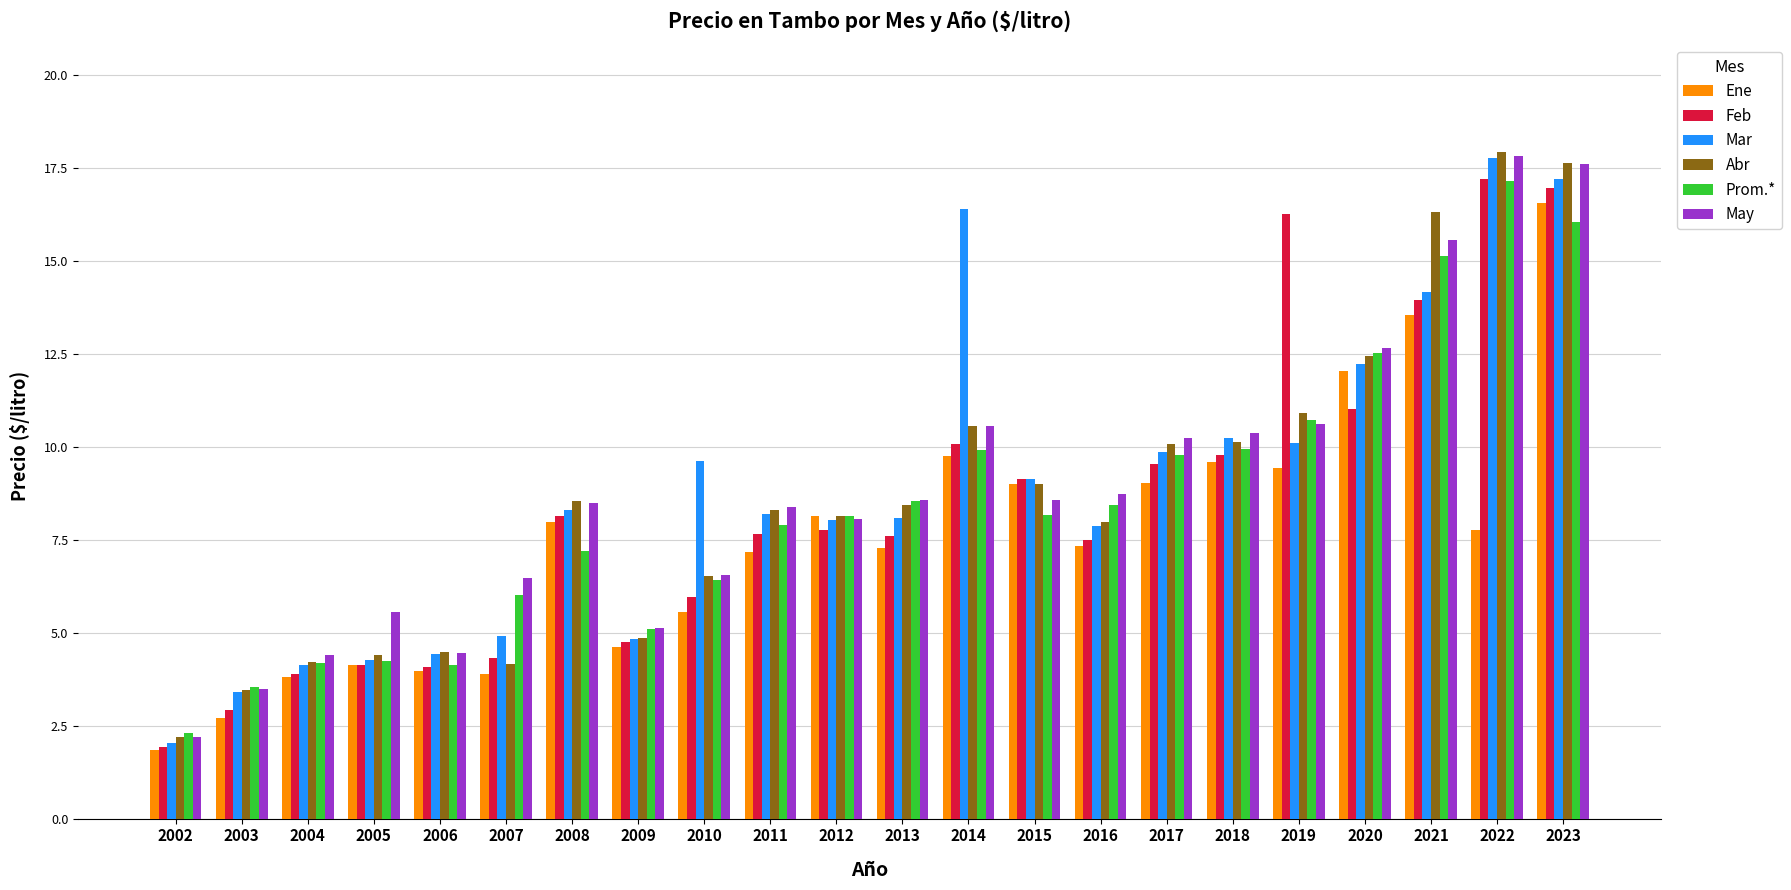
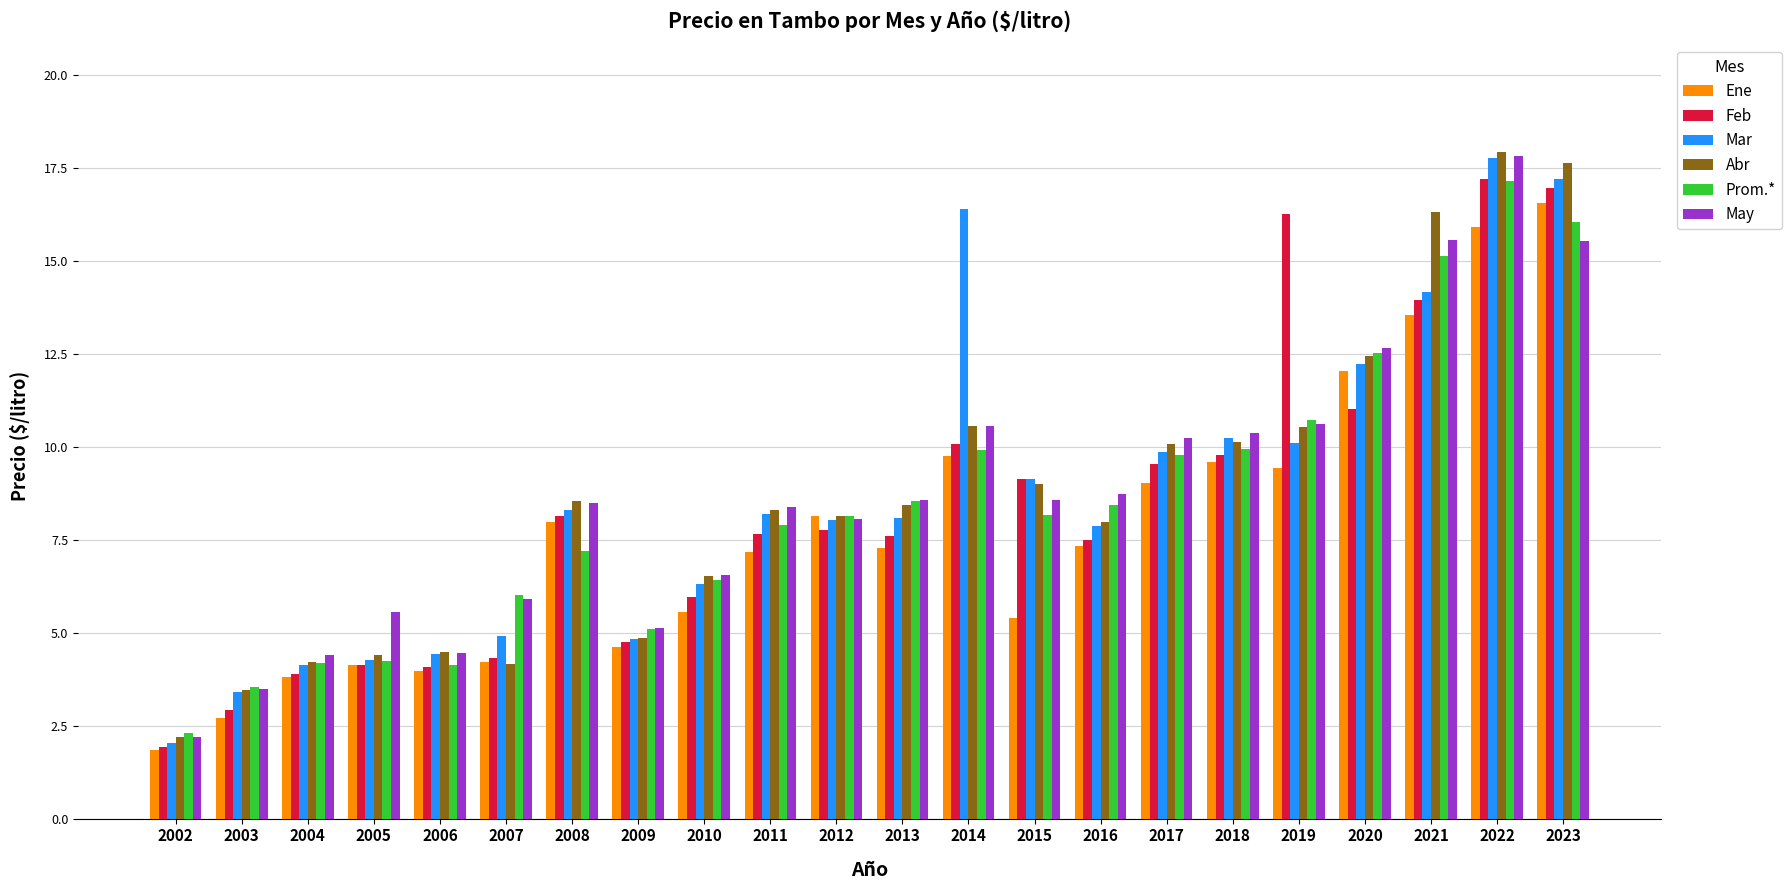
  {
    "Ene": {
      "2002": 1.8,
      "2003": 2.7,
      "2004": 3.8,
      "2005": 4.1,
      "2006": 4.0,
-     "2007": 3.9,
+     "2007": 4.2,
      "2008": 8.0,
      "2009": 4.6,
      "2010": 5.6,
      "2011": 7.2,
      "2012": 8.1,
      "2013": 7.3,
      "2014": 9.8,
-     "2015": 9.0,
+     "2015": 5.4,
      "2016": 7.3,
      "2017": 9.0,
      "2018": 9.6,
      "2019": 9.4,
      "2020": 12.1,
      "2021": 13.5,
-     "2022": 7.8,
+     "2022": 15.9,
      "2023": 16.6
    },
    "Feb": {
      "2002": 1.9,
      "2003": 2.9,
      "2004": 3.9,
      "2005": 4.1,
      "2006": 4.1,
      "2007": 4.3,
      "2008": 8.1,
      "2009": 4.8,
      "2010": 6.0,
      "2011": 7.7,
      "2012": 7.8,
      "2013": 7.6,
      "2014": 10.1,
      "2015": 9.1,
      "2016": 7.5,
      "2017": 9.6,
      "2018": 9.8,
      "2019": 16.3,
      "2020": 11.0,
      "2021": 14.0,
      "2022": 17.2,
      "2023": 17.0
    },
    "Mar": {
      "2002": 2.0,
      "2003": 3.4,
      "2004": 4.1,
      "2005": 4.3,
      "2006": 4.4,
      "2007": 4.9,
      "2008": 8.3,
      "2009": 4.8,
-     "2010": 9.6,
+     "2010": 6.3,
      "2011": 8.2,
      "2012": 8.0,
      "2013": 8.1,
      "2014": 16.4,
      "2015": 9.1,
      "2016": 7.9,
      "2017": 9.9,
      "2018": 10.2,
      "2019": 10.1,
      "2020": 12.2,
      "2021": 14.2,
      "2022": 17.8,
      "2023": 17.2
    },
    "Abr": {
      "2002": 2.2,
      "2003": 3.5,
      "2004": 4.2,
      "2005": 4.4,
      "2006": 4.5,
      "2007": 4.2,
      "2008": 8.5,
      "2009": 4.9,
      "2010": 6.5,
      "2011": 8.3,
      "2012": 8.1,
      "2013": 8.4,
      "2014": 10.6,
      "2015": 9.0,
      "2016": 8.0,
      "2017": 10.1,
      "2018": 10.1,
-     "2019": 10.9,
+     "2019": 10.5,
      "2020": 12.4,
      "2021": 16.3,
      "2022": 17.9,
      "2023": 17.6
    },
    "Prom.*": {
      "2002": 2.3,
      "2003": 3.6,
      "2004": 4.2,
      "2005": 4.2,
      "2006": 4.1,
      "2007": 6.0,
      "2008": 7.2,
      "2009": 5.1,
      "2010": 6.4,
      "2011": 7.9,
      "2012": 8.1,
      "2013": 8.5,
      "2014": 9.9,
      "2015": 8.2,
      "2016": 8.4,
      "2017": 9.8,
      "2018": 10.0,
      "2019": 10.7,
      "2020": 12.5,
      "2021": 15.1,
      "2022": 17.2,
      "2023": 16.0
    },
    "May": {
      "2002": 2.2,
      "2003": 3.5,
      "2004": 4.4,
      "2005": 5.6,
      "2006": 4.5,
-     "2007": 6.5,
+     "2007": 5.9,
      "2008": 8.5,
      "2009": 5.1,
      "2010": 6.6,
      "2011": 8.4,
      "2012": 8.1,
      "2013": 8.6,
      "2014": 10.6,
      "2015": 8.6,
      "2016": 8.7,
      "2017": 10.2,
      "2018": 10.4,
      "2019": 10.6,
      "2020": 12.6,
      "2021": 15.6,
      "2022": 17.8,
-     "2023": 17.6
+     "2023": 15.5
    }
  }
